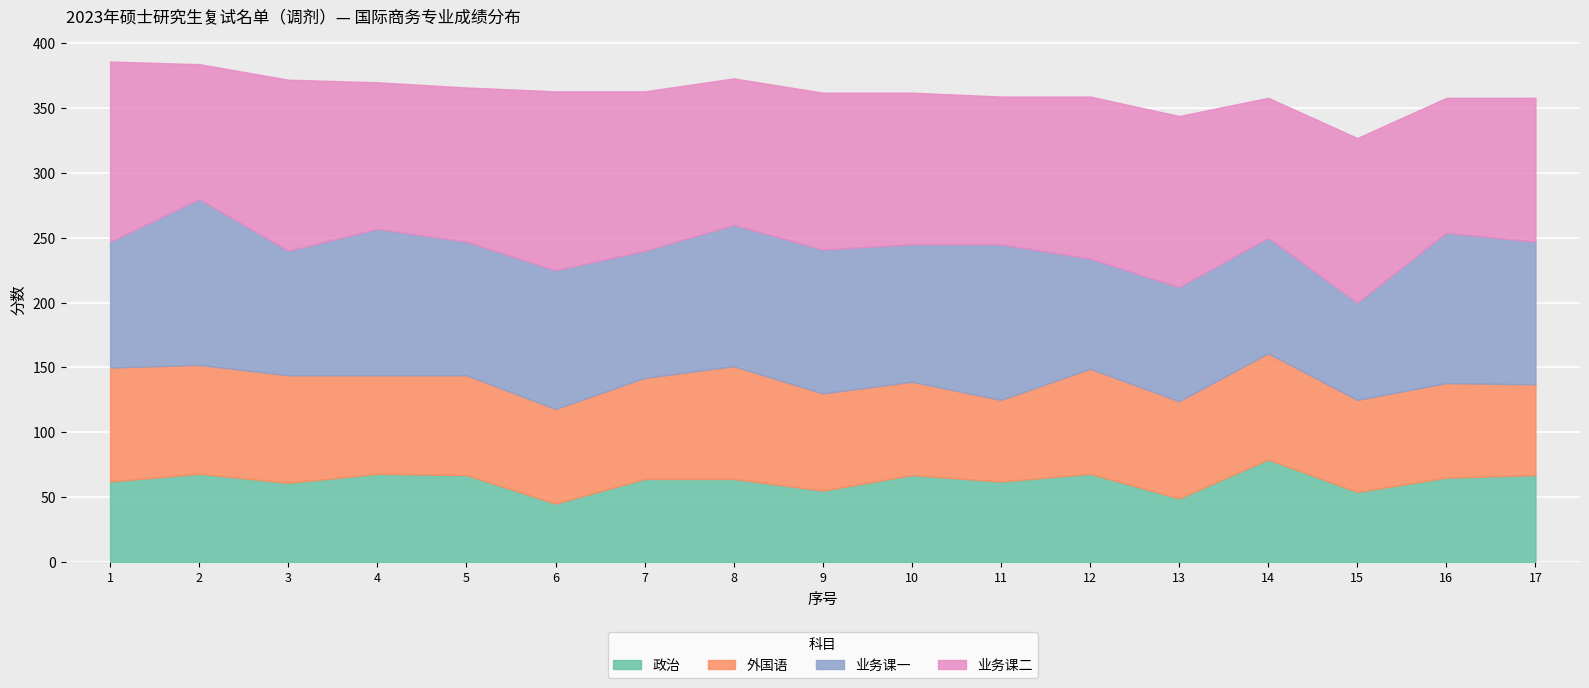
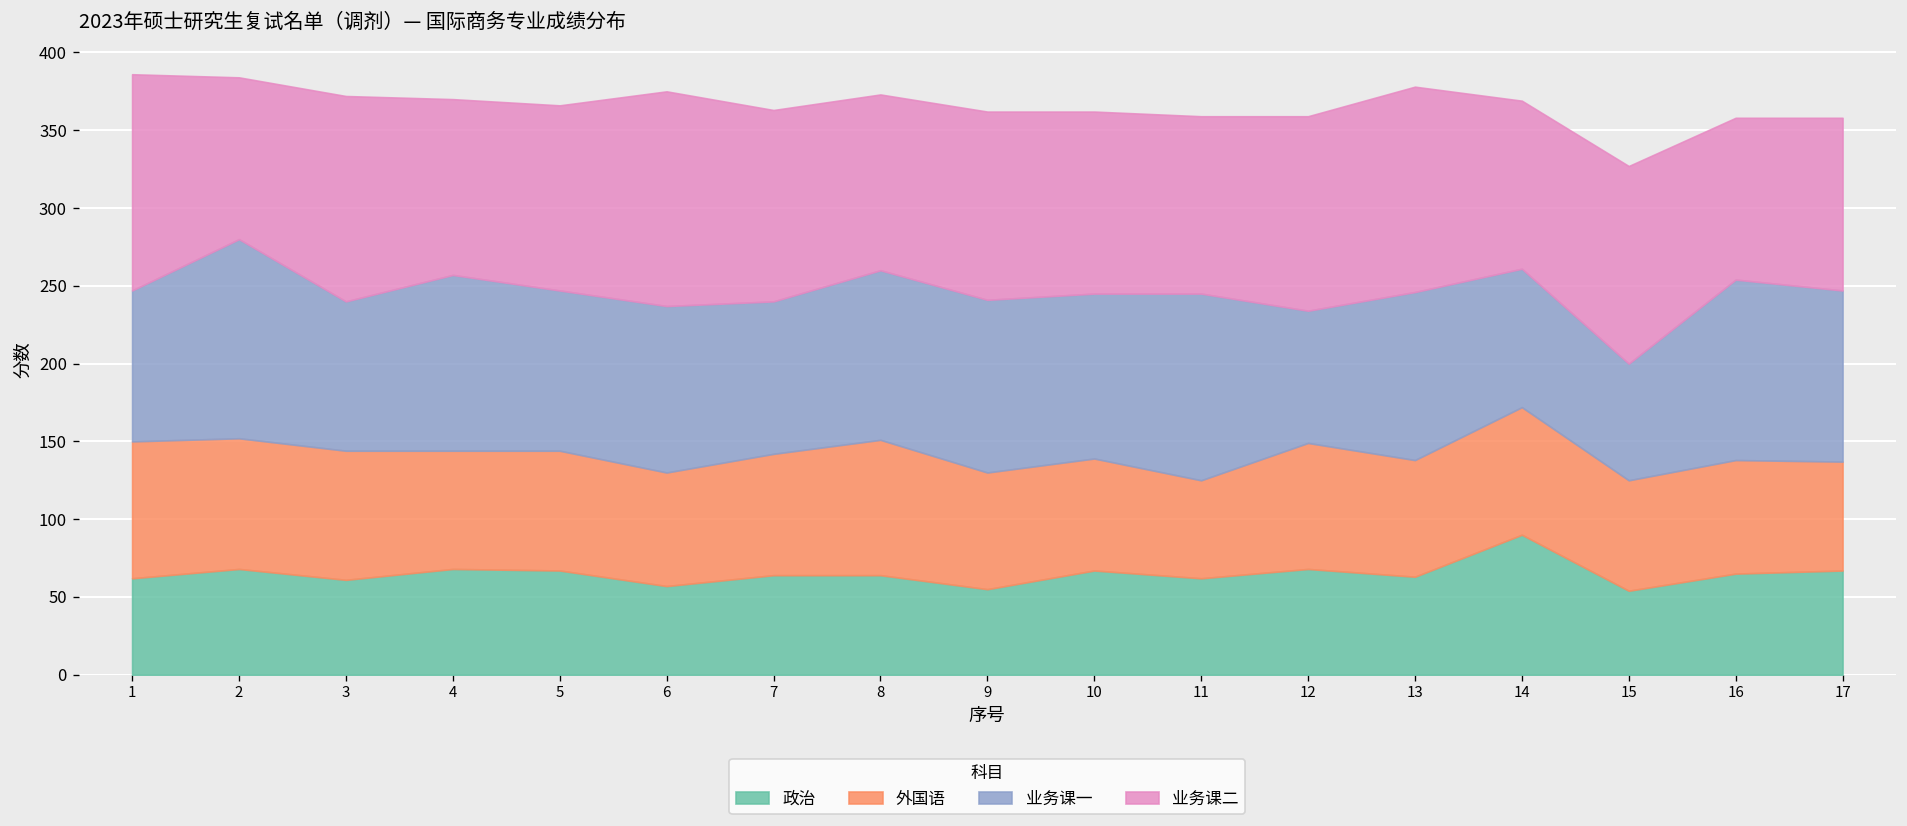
  {
    "政治": {
      "1": 62,
      "2": 68,
      "3": 61,
      "4": 68,
      "5": 67,
-     "6": 45,
+     "6": 57,
      "7": 64,
      "8": 64,
      "9": 55,
      "10": 67,
      "11": 62,
      "12": 68,
-     "13": 49,
-     "14": 79,
+     "13": 63,
+     "14": 90,
      "15": 54,
      "16": 65,
      "17": 67
    },
    "外国语": {
      "1": 88,
      "2": 84,
      "3": 83,
      "4": 76,
      "5": 77,
      "6": 73,
      "7": 78,
      "8": 87,
      "9": 75,
      "10": 72,
      "11": 63,
      "12": 81,
      "13": 75,
      "14": 82,
      "15": 71,
      "16": 73,
      "17": 70
    },
    "业务课一": {
      "1": 97,
      "2": 128,
      "3": 96,
      "4": 113,
      "5": 103,
      "6": 107,
      "7": 98,
      "8": 109,
      "9": 111,
      "10": 106,
      "11": 120,
      "12": 85,
-     "13": 88,
+     "13": 108,
      "14": 89,
      "15": 75,
      "16": 116,
      "17": 110
    },
    "业务课二": {
      "1": 139,
      "2": 104,
      "3": 132,
      "4": 113,
      "5": 119,
      "6": 138,
      "7": 123,
      "8": 113,
      "9": 121,
      "10": 117,
      "11": 114,
      "12": 125,
      "13": 132,
      "14": 108,
      "15": 127,
      "16": 104,
      "17": 111
    }
  }
